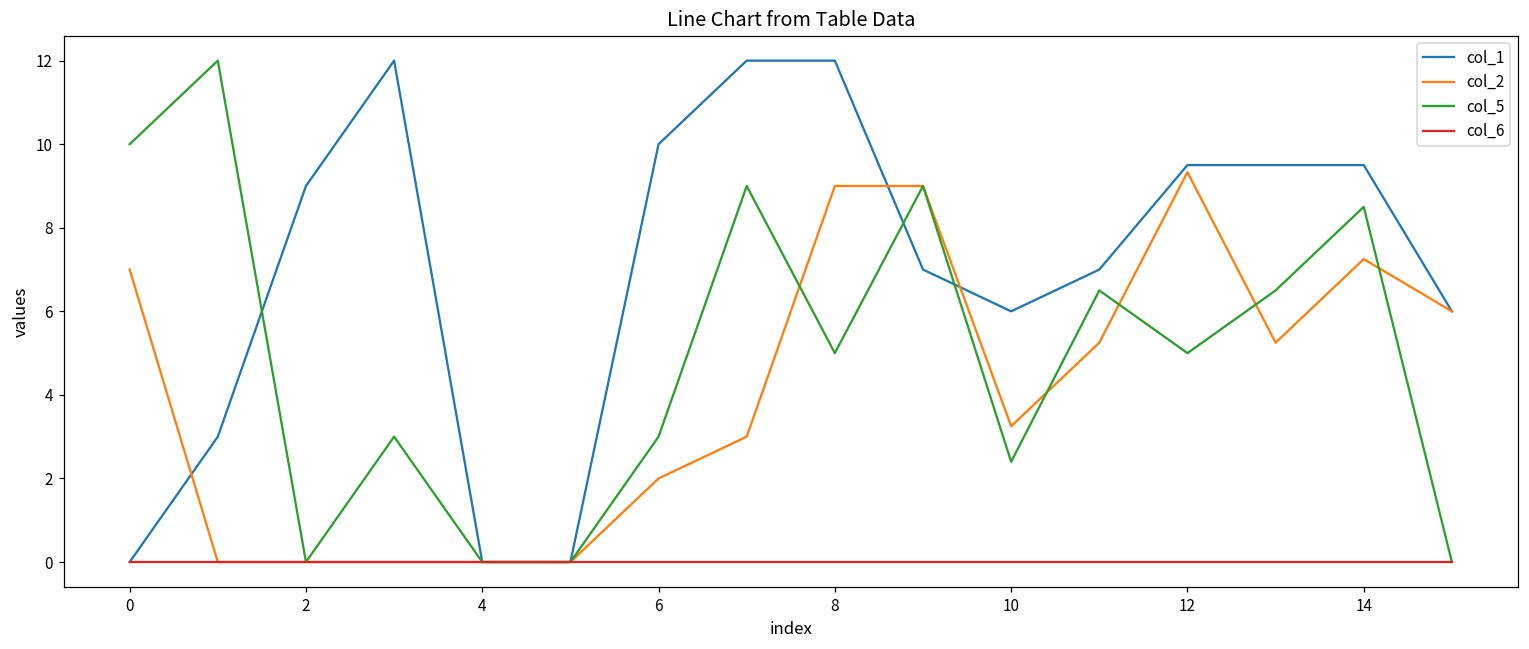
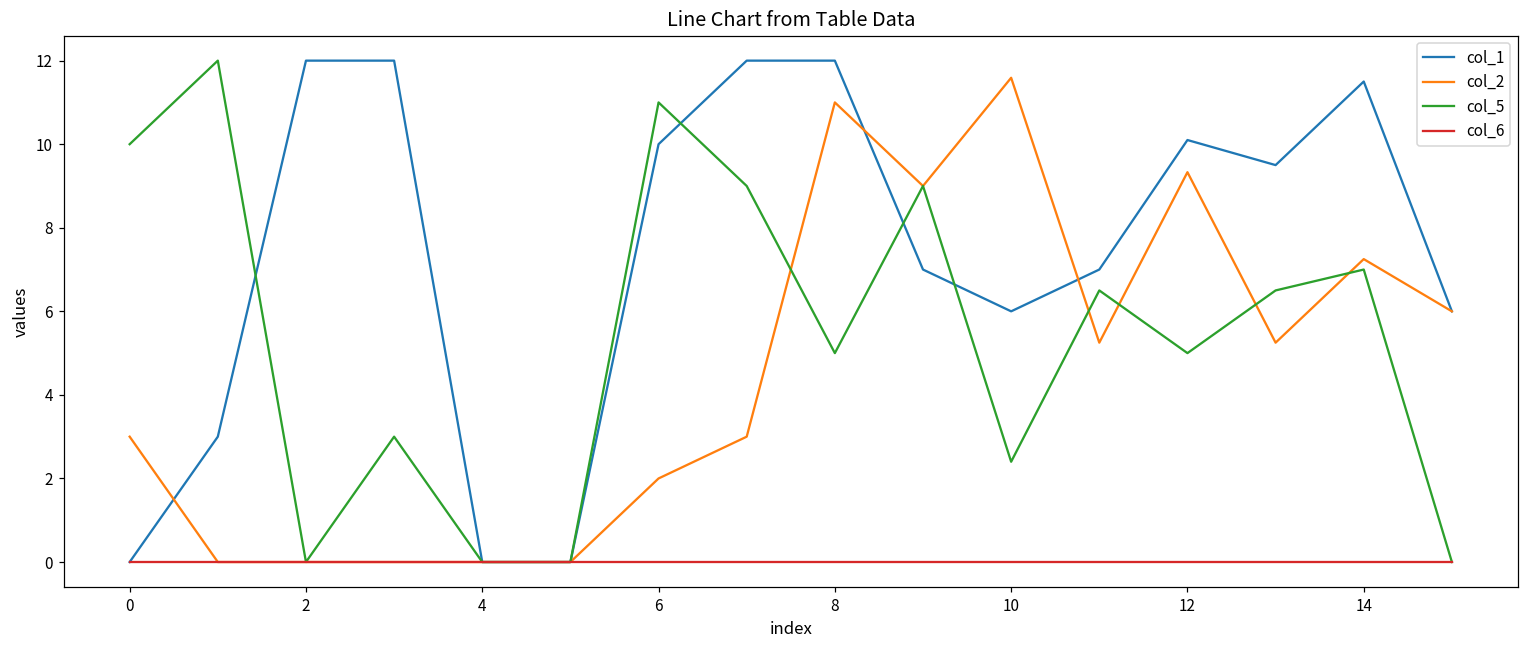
  {
    "col_1": {
-     "2": 9,
+     "2": 12,
      "6": 10.0,
      "8": 12.0,
      "10": 6.0,
-     "12": 9.5,
-     "14": 9.5
+     "12": 10.1,
+     "14": 11.5
    },
    "col_2": {
-     "0": 7,
+     "0": 3,
      "6": 2.0,
-     "8": 9,
-     "10": 3.3,
+     "8": 11,
+     "10": 11.6,
      "12": 9.3,
      "14": 7.3
    },
    "col_5": {
      "0": 10.0,
-     "6": 3,
+     "6": 11,
      "8": 5.0,
      "10": 2.4,
      "12": 5.0,
-     "14": 8.5
+     "14": 7.0
    },
    "col_6": {
      "6": 0.0,
      "8": 0.0,
      "10": 0.0,
      "12": 0.0,
      "14": 0.0
    }
  }
